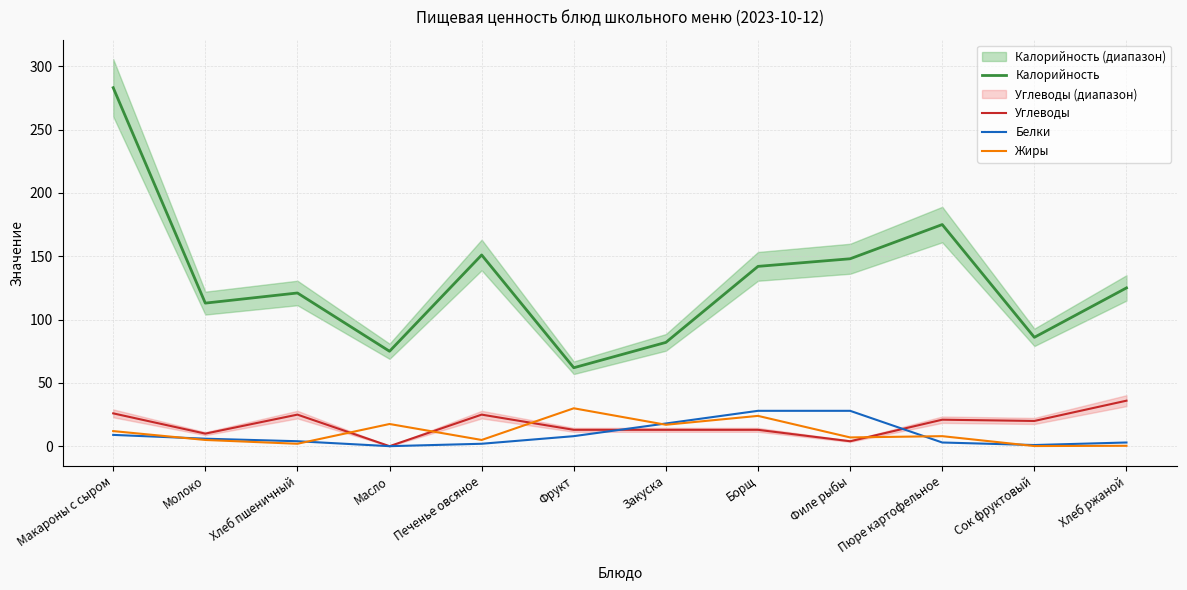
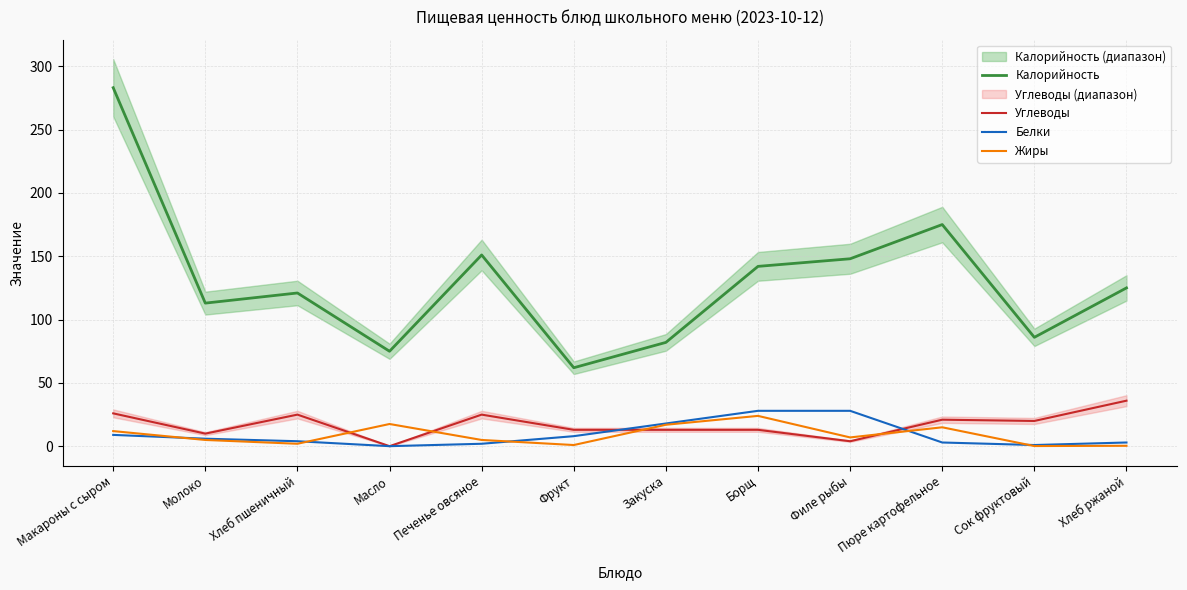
  {
    "Углеводы": {
      "Макароны с сыром": 26,
      "Хлеб пшеничный": 25,
      "Печенье овсяное": 25,
      "Пюре картофельное": 21,
      "Сок фруктовый": 20,
      "Хлеб ржаной": 36
    },
    "Белки": {
      "Макароны с сыром": 9,
      "Хлеб пшеничный": 4,
      "Печенье овсяное": 2,
      "Фрукт": 8,
      "Борщ": 28,
      "Филе рыбы": 28,
      "Пюре картофельное": 3,
      "Хлеб ржаной": 3
    },
    "Жиры": {
      "Макароны с сыром": 12,
      "Хлеб пшеничный": 2,
      "Масло": 18,
      "Печенье овсяное": 5,
-     "Фрукт": 30,
+     "Фрукт": 1,
      "Борщ": 24,
      "Филе рыбы": 7,
-     "Пюре картофельное": 8,
+     "Пюре картофельное": 15,
      "Хлеб ржаной": 0
    }
  }
